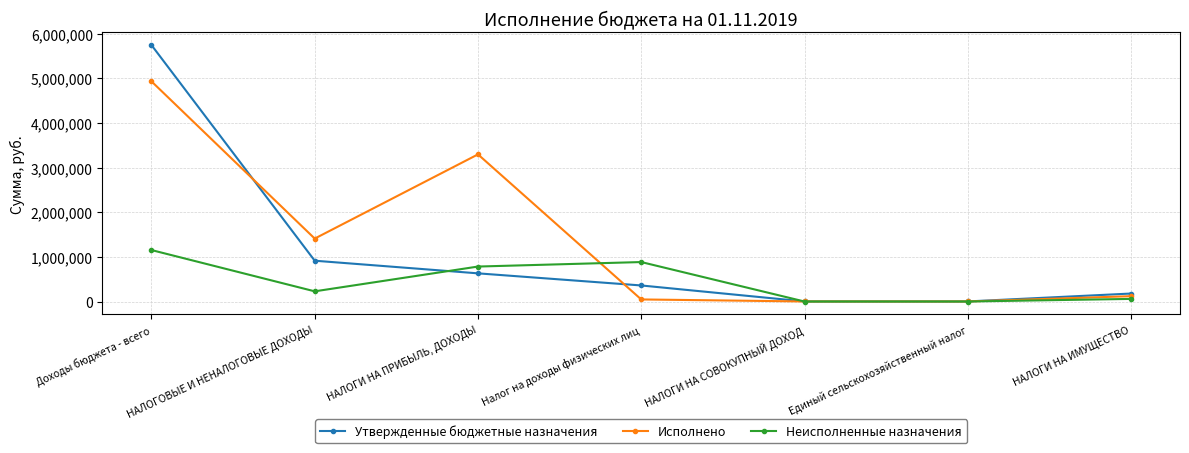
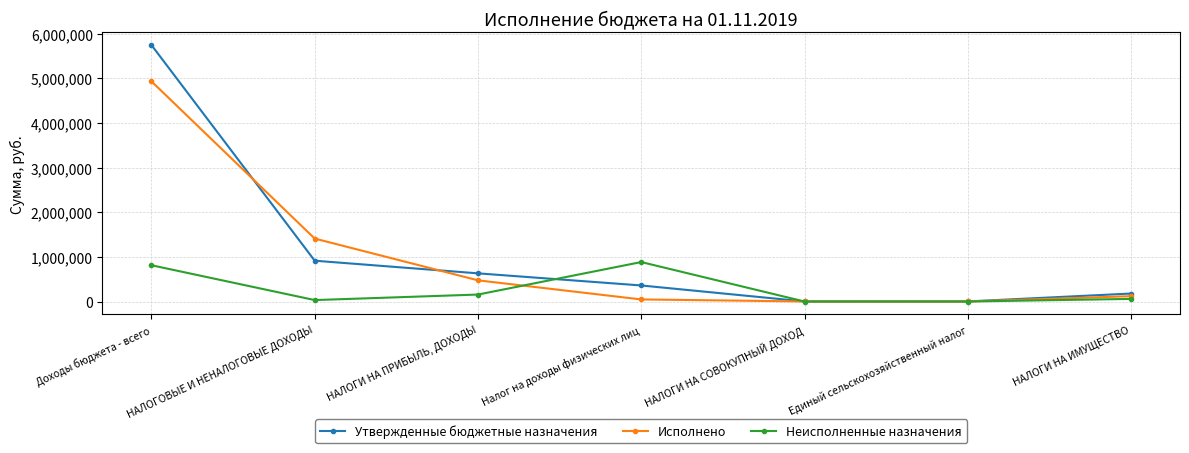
  {
    "Утвержденные бюджетные назначения": {
      "Доходы бюджета - всего": "5,700,000",
      "НАЛОГОВЫЕ И НЕНАЛОГОВЫЕ ДОХОДЫ": "900,000",
      "НАЛОГИ НА ПРИБЫЛЬ, ДОХОДЫ": "600,000",
      "Налог на доходы физических лиц": "400,000",
      "НАЛОГИ НА ИМУЩЕСТВО": "200,000"
    },
    "Исполнено": {
      "Доходы бюджета - всего": "4,900,000",
      "НАЛОГОВЫЕ И НЕНАЛОГОВЫЕ ДОХОДЫ": "1,400,000",
-     "НАЛОГИ НА ПРИБЫЛЬ, ДОХОДЫ": "3,300,000",
+     "НАЛОГИ НА ПРИБЫЛЬ, ДОХОДЫ": "500,000",
      "Налог на доходы физических лиц": "0",
      "НАЛОГИ НА ИМУЩЕСТВО": "100,000"
    },
    "Неисполненные назначения": {
-     "Доходы бюджета - всего": "1,200,000",
-     "НАЛОГОВЫЕ И НЕНАЛОГОВЫЕ ДОХОДЫ": "200,000",
-     "НАЛОГИ НА ПРИБЫЛЬ, ДОХОДЫ": "800,000",
+     "Доходы бюджета - всего": "800,000",
+     "НАЛОГОВЫЕ И НЕНАЛОГОВЫЕ ДОХОДЫ": "0",
+     "НАЛОГИ НА ПРИБЫЛЬ, ДОХОДЫ": "200,000",
      "Налог на доходы физических лиц": "900,000",
      "НАЛОГИ НА ИМУЩЕСТВО": "100,000"
    }
  }
